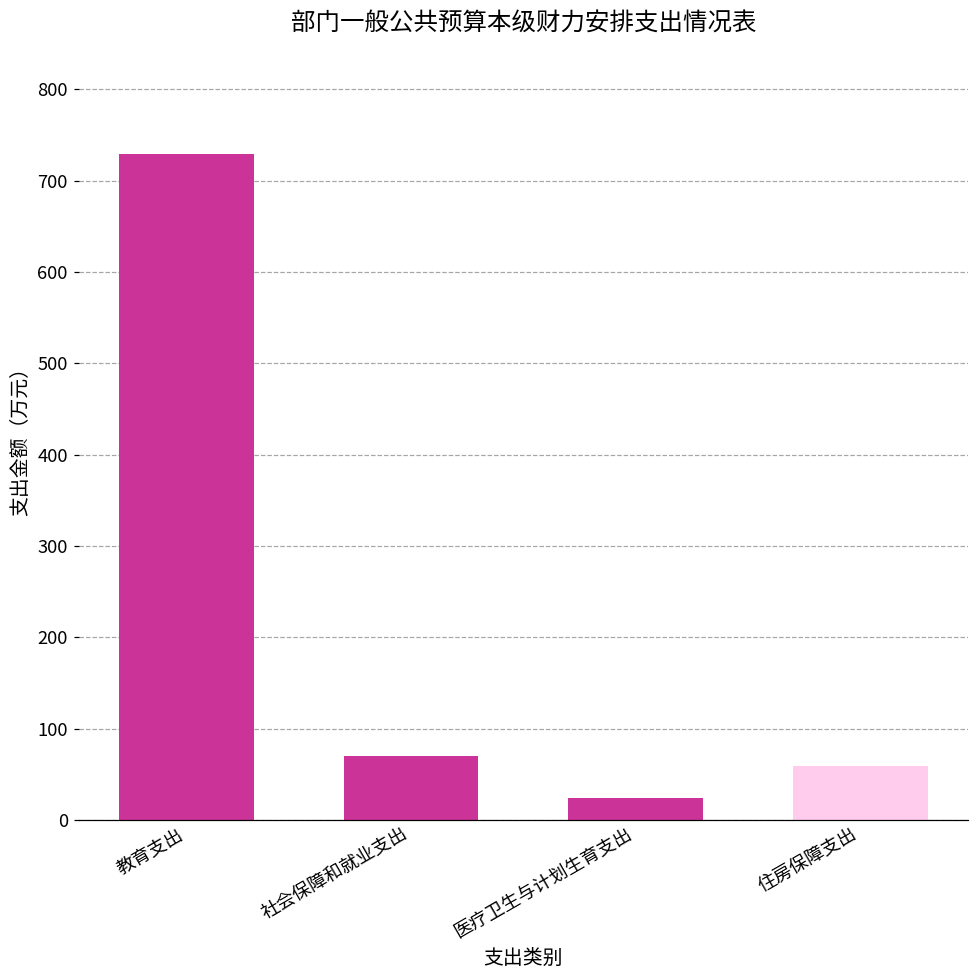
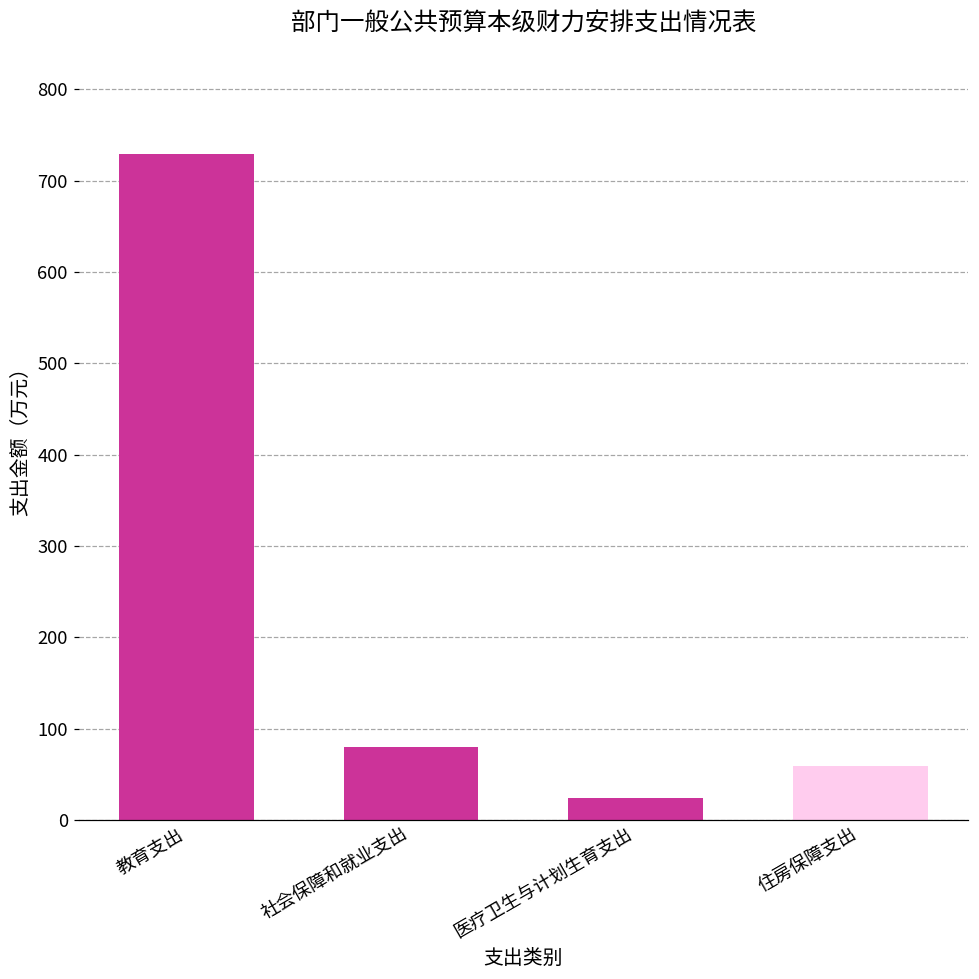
  {
    "教育支出": 730,
-   "社会保障和就业支出": 70,
+   "社会保障和就业支出": 80,
    "医疗卫生与计划生育支出": 20,
    "住房保障支出": 60
  }
